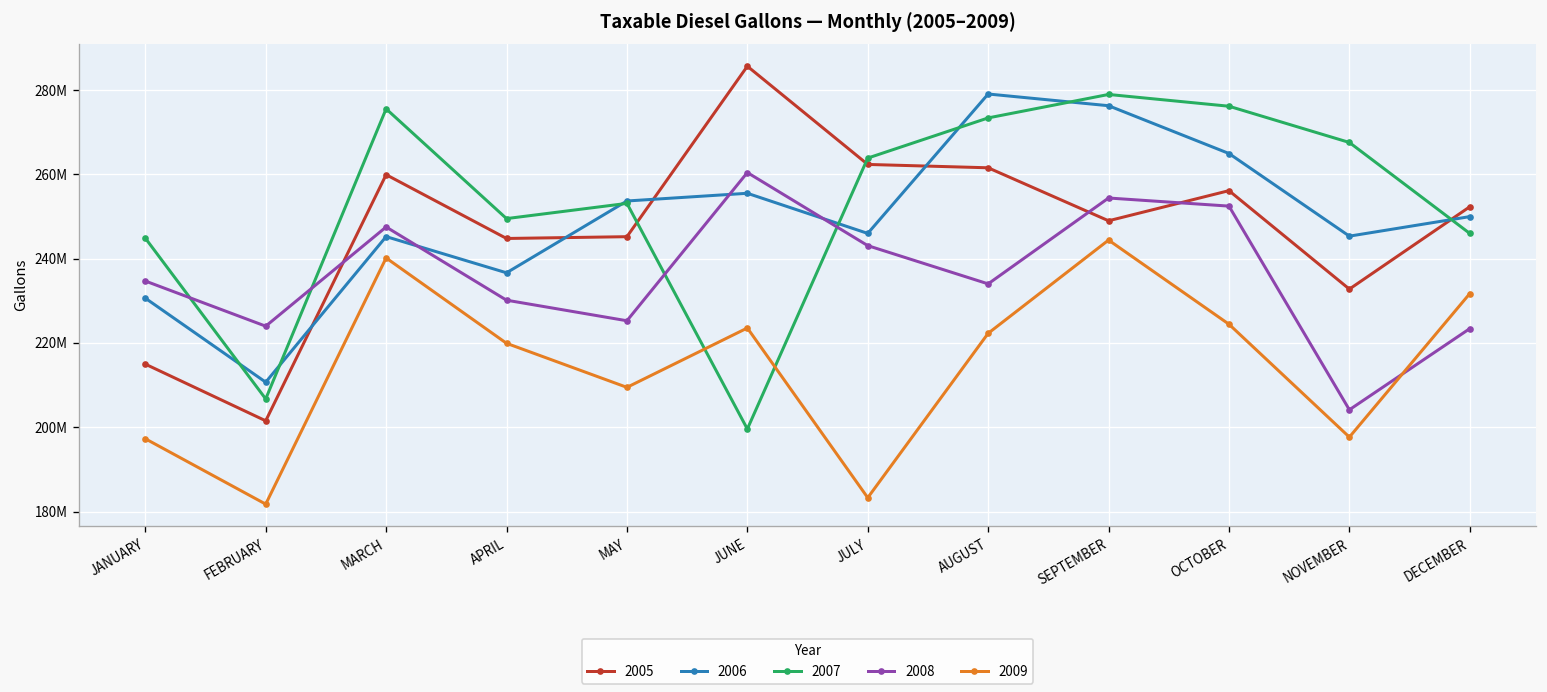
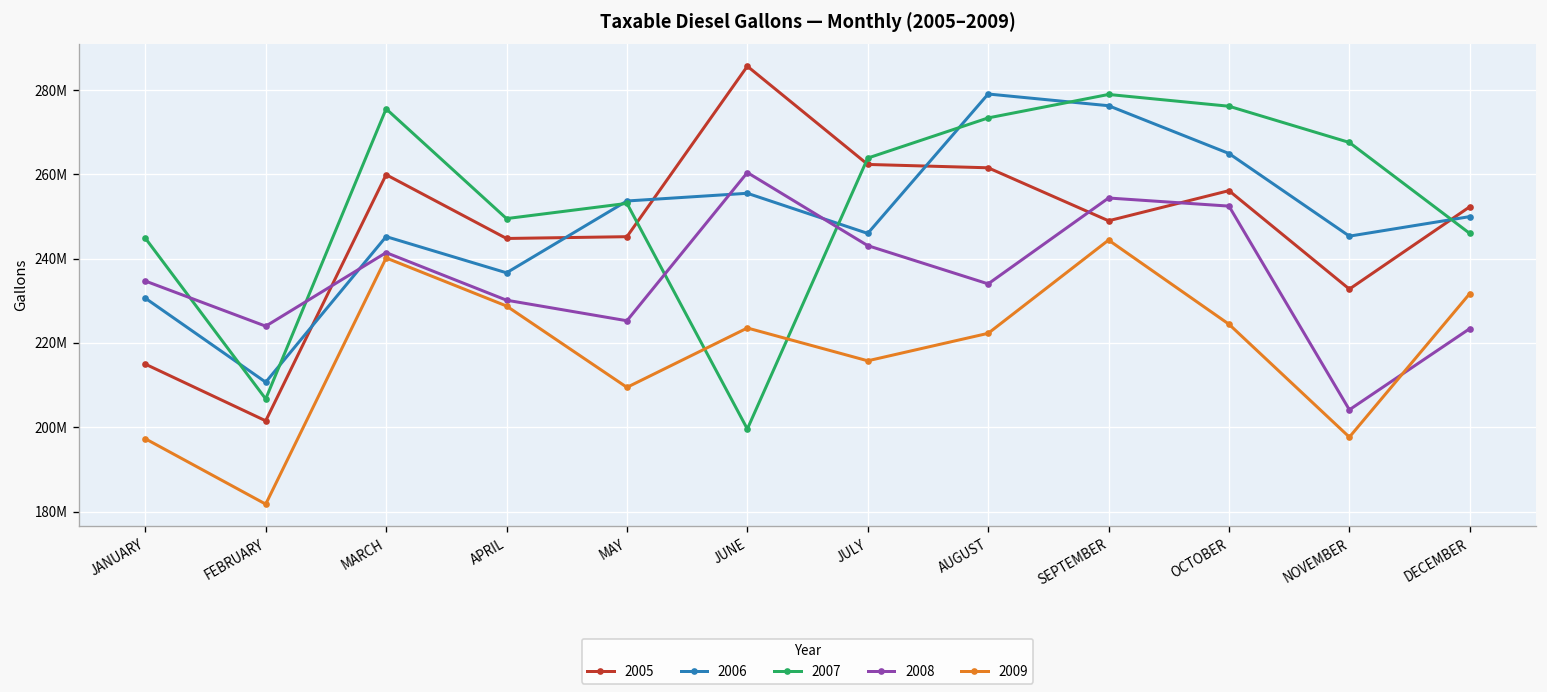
  {
    "2005": {
      "JANUARY": 215000000,
      "FEBRUARY": 202000000,
      "MARCH": 260000000,
      "APRIL": 245000000,
      "MAY": 245000000,
      "JUNE": 286000000,
      "JULY": 262000000,
      "AUGUST": 262000000,
      "SEPTEMBER": 249000000,
      "OCTOBER": 256000000,
      "NOVEMBER": 233000000,
      "DECEMBER": 252000000
    },
    "2006": {
      "JANUARY": 231000000,
      "FEBRUARY": 211000000,
      "MARCH": 245000000,
      "APRIL": 237000000,
      "JUNE": 256000000,
      "JULY": 246000000,
      "AUGUST": 279000000,
      "SEPTEMBER": 276000000,
      "OCTOBER": 265000000,
      "NOVEMBER": 245000000,
      "DECEMBER": 250000000
    },
    "2007": {
      "JANUARY": 245000000,
      "FEBRUARY": 207000000,
      "MARCH": 276000000,
      "APRIL": 250000000,
      "JUNE": 200000000,
      "JULY": 264000000,
      "AUGUST": 273000000,
      "SEPTEMBER": 279000000,
      "OCTOBER": 276000000,
      "NOVEMBER": 268000000,
      "DECEMBER": 246000000
    },
    "2008": {
      "JANUARY": 235000000,
      "FEBRUARY": 224000000,
-     "MARCH": 248000000,
+     "MARCH": 241000000,
      "APRIL": 230000000,
      "MAY": 225000000,
      "JUNE": 260000000,
      "JULY": 243000000,
      "AUGUST": 234000000,
      "SEPTEMBER": 254000000,
      "OCTOBER": 252000000,
      "NOVEMBER": 204000000,
      "DECEMBER": 223000000
    },
    "2009": {
      "JANUARY": 197000000,
      "FEBRUARY": 182000000,
      "MARCH": 240000000,
-     "APRIL": 220000000,
+     "APRIL": 229000000,
      "MAY": 209000000,
      "JUNE": 224000000,
-     "JULY": 183000000,
+     "JULY": 216000000,
      "AUGUST": 222000000,
      "SEPTEMBER": 244000000,
      "OCTOBER": 224000000,
      "NOVEMBER": 198000000,
      "DECEMBER": 232000000
    }
  }
